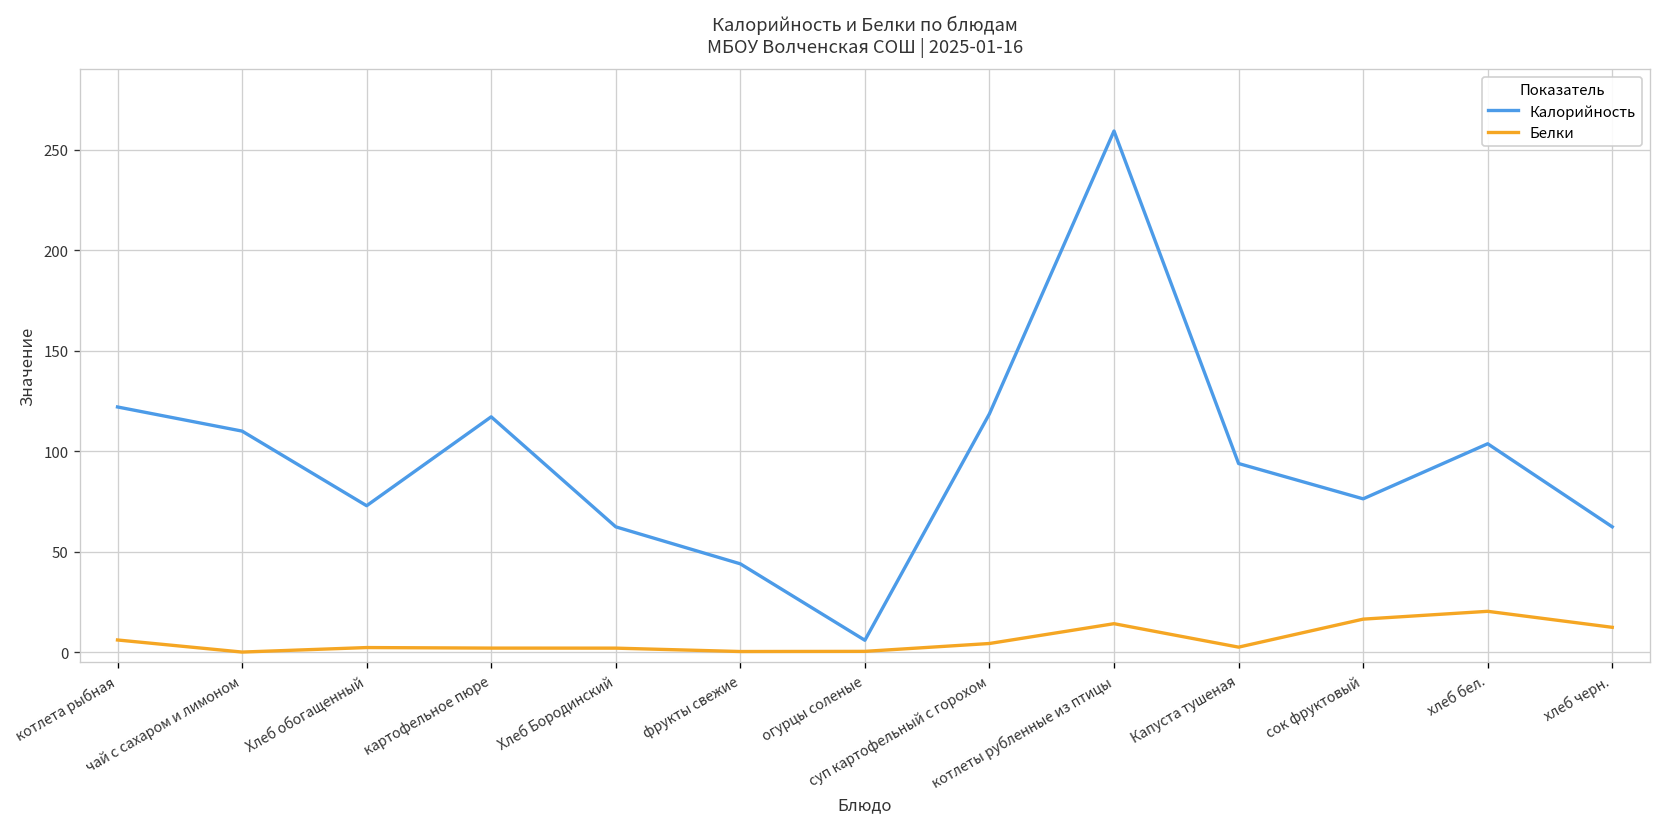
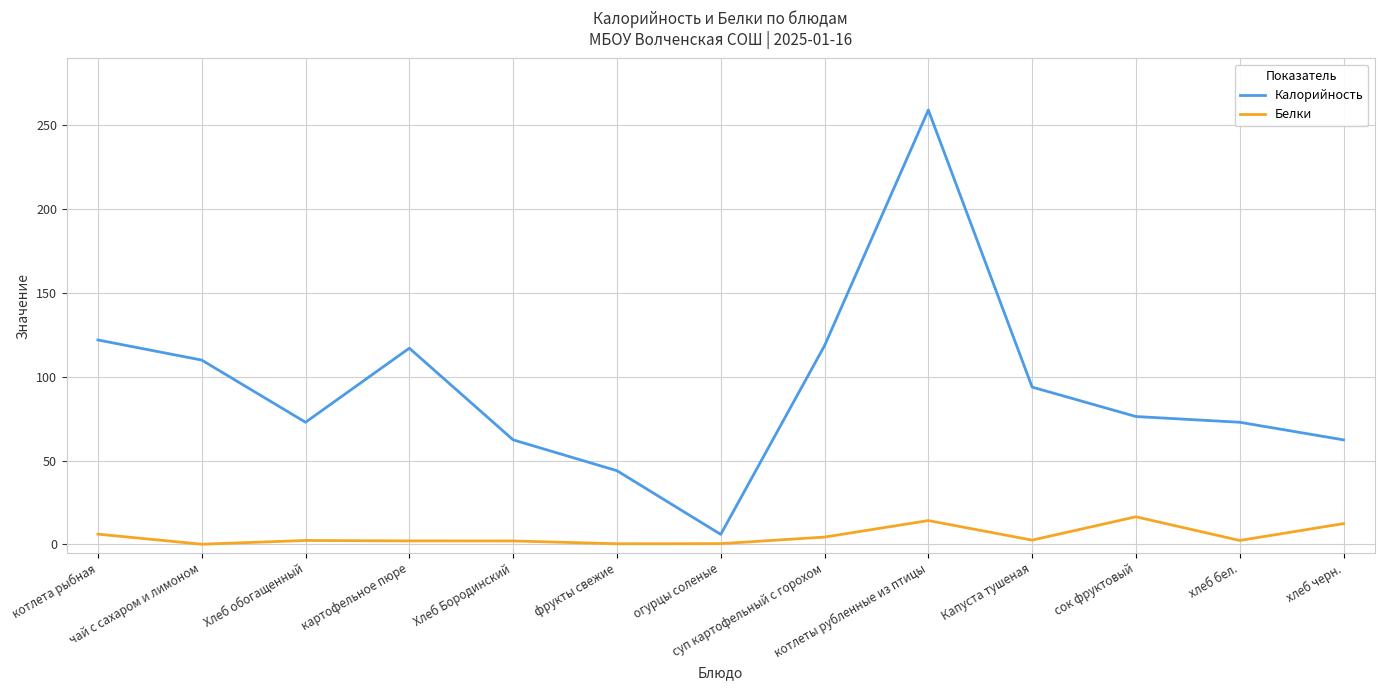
  {
    "Калорийность": {
      "котлета рыбная": 122,
      "чай с сахаром и лимоном": 110,
      "Хлеб обогащенный": 73,
      "картофельное пюре": 117,
      "Хлеб Бородинский": 62,
      "фрукты свежие": 44,
      "огурцы соленые": 6,
      "суп картофельный с горохом": 119,
      "котлеты рубленные из птицы": 259,
      "Капуста тушеная": 94,
      "сок фруктовый": 76,
-     "хлеб бел.": 104,
+     "хлеб бел.": 73,
      "хлеб черн.": 62
    },
    "Белки": {
      "котлета рыбная": 6,
      "чай с сахаром и лимоном": 0,
      "Хлеб обогащенный": 2,
      "картофельное пюре": 2,
      "Хлеб Бородинский": 2,
      "фрукты свежие": 0,
      "огурцы соленые": 0,
      "суп картофельный с горохом": 4,
      "котлеты рубленные из птицы": 14,
      "Капуста тушеная": 3,
      "сок фруктовый": 17,
-     "хлеб бел.": 20,
+     "хлеб бел.": 2,
      "хлеб черн.": 12
    }
  }
